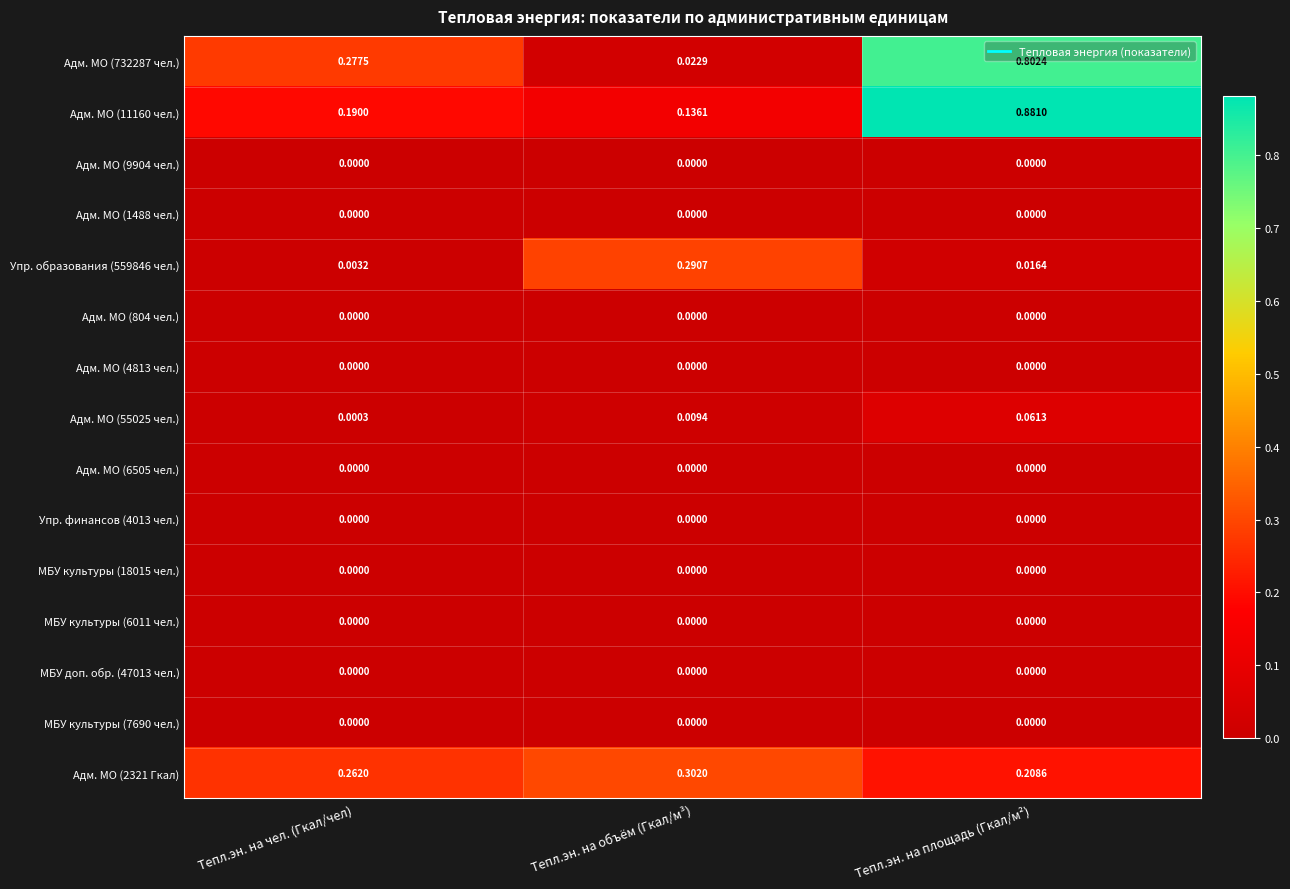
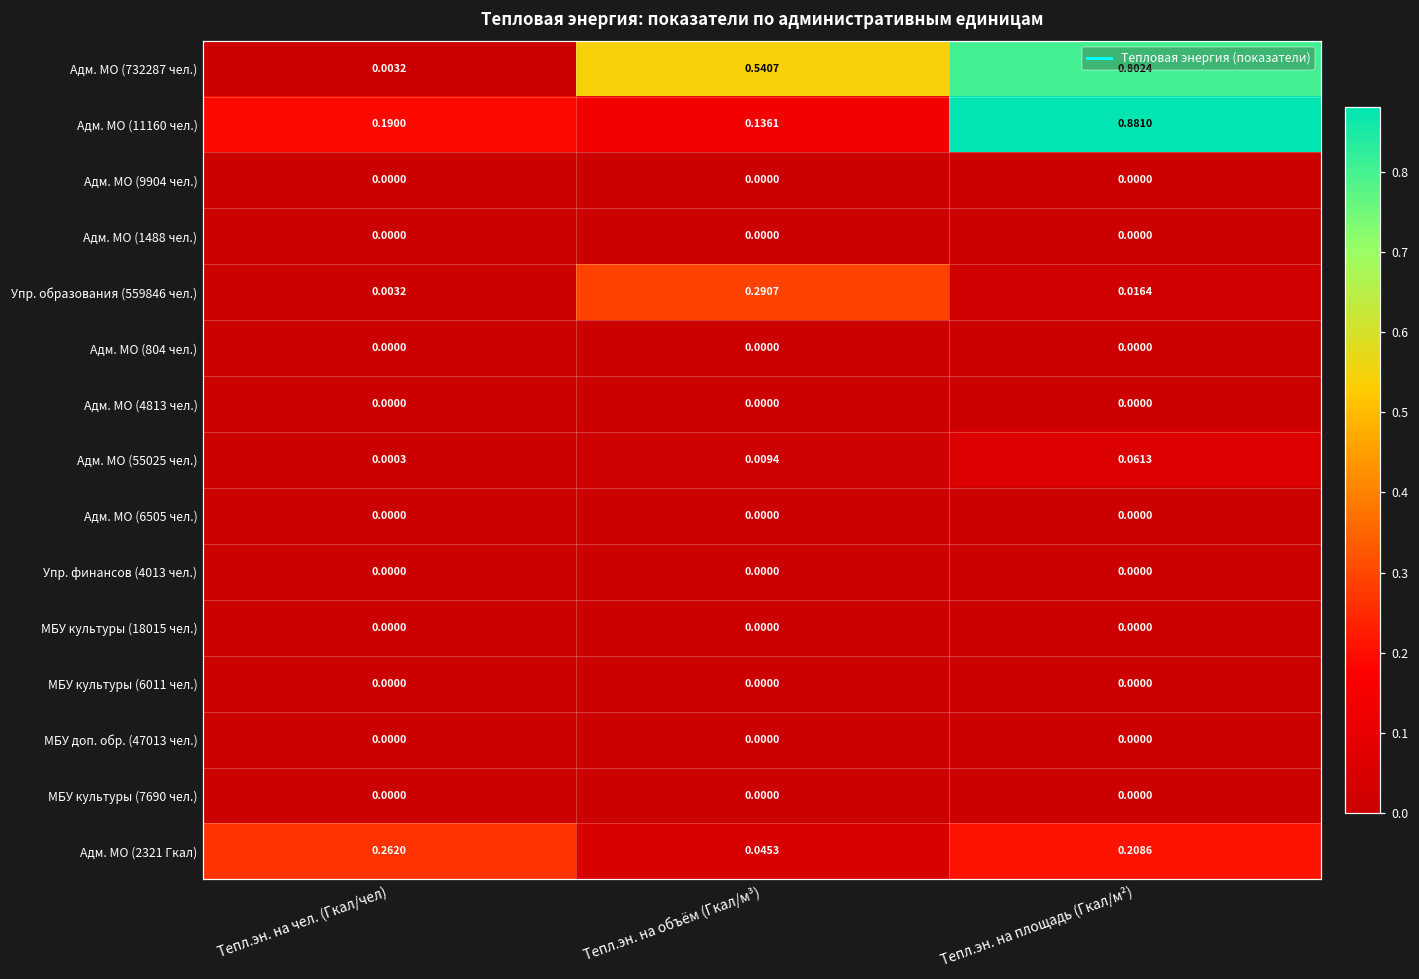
  {
    "Адм. МО (732287 чел.)": {
-     "Тепл.эн. на чел. (Гкал/чел)": 0.2775,
-     "Тепл.эн. на объём (Гкал/м³)": 0.0229
+     "Тепл.эн. на чел. (Гкал/чел)": 0.0032,
+     "Тепл.эн. на объём (Гкал/м³)": 0.5407
    },
    "Адм. МО (11160 чел.)": {
      "Тепл.эн. на чел. (Гкал/чел)": 0.1900,
      "Тепл.эн. на объём (Гкал/м³)": 0.1361,
      "Тепл.эн. на площадь (Гкал/м²)": 0.8810
    },
    "Адм. МО (9904 чел.)": {
      "Тепл.эн. на чел. (Гкал/чел)": 0.0000,
      "Тепл.эн. на объём (Гкал/м³)": 0.0000,
      "Тепл.эн. на площадь (Гкал/м²)": 0.0000
    },
    "Адм. МО (1488 чел.)": {
      "Тепл.эн. на чел. (Гкал/чел)": 0.0000,
      "Тепл.эн. на объём (Гкал/м³)": 0.0000,
      "Тепл.эн. на площадь (Гкал/м²)": 0.0000
    },
    "Упр. образования (559846 чел.)": {
      "Тепл.эн. на чел. (Гкал/чел)": 0.0032,
      "Тепл.эн. на объём (Гкал/м³)": 0.2907,
      "Тепл.эн. на площадь (Гкал/м²)": 0.0164
    },
    "Адм. МО (804 чел.)": {
      "Тепл.эн. на чел. (Гкал/чел)": 0.0000,
      "Тепл.эн. на объём (Гкал/м³)": 0.0000,
      "Тепл.эн. на площадь (Гкал/м²)": 0.0000
    },
    "Адм. МО (4813 чел.)": {
      "Тепл.эн. на чел. (Гкал/чел)": 0.0000,
      "Тепл.эн. на объём (Гкал/м³)": 0.0000,
      "Тепл.эн. на площадь (Гкал/м²)": 0.0000
    },
    "Адм. МО (55025 чел.)": {
      "Тепл.эн. на чел. (Гкал/чел)": 0.0003,
      "Тепл.эн. на объём (Гкал/м³)": 0.0094,
      "Тепл.эн. на площадь (Гкал/м²)": 0.0613
    },
    "Адм. МО (6505 чел.)": {
      "Тепл.эн. на чел. (Гкал/чел)": 0.0000,
      "Тепл.эн. на объём (Гкал/м³)": 0.0000,
      "Тепл.эн. на площадь (Гкал/м²)": 0.0000
    },
    "Упр. финансов (4013 чел.)": {
      "Тепл.эн. на чел. (Гкал/чел)": 0.0000,
      "Тепл.эн. на объём (Гкал/м³)": 0.0000,
      "Тепл.эн. на площадь (Гкал/м²)": 0.0000
    },
    "МБУ культуры (18015 чел.)": {
      "Тепл.эн. на чел. (Гкал/чел)": 0.0000,
      "Тепл.эн. на объём (Гкал/м³)": 0.0000,
      "Тепл.эн. на площадь (Гкал/м²)": 0.0000
    },
    "МБУ культуры (6011 чел.)": {
      "Тепл.эн. на чел. (Гкал/чел)": 0.0000,
      "Тепл.эн. на объём (Гкал/м³)": 0.0000,
      "Тепл.эн. на площадь (Гкал/м²)": 0.0000
    },
    "МБУ доп. обр. (47013 чел.)": {
      "Тепл.эн. на чел. (Гкал/чел)": 0.0000,
      "Тепл.эн. на объём (Гкал/м³)": 0.0000,
      "Тепл.эн. на площадь (Гкал/м²)": 0.0000
    },
    "МБУ культуры (7690 чел.)": {
      "Тепл.эн. на чел. (Гкал/чел)": 0.0000,
      "Тепл.эн. на объём (Гкал/м³)": 0.0000,
      "Тепл.эн. на площадь (Гкал/м²)": 0.0000
    },
    "Адм. МО (2321 Гкал)": {
      "Тепл.эн. на чел. (Гкал/чел)": 0.2620,
-     "Тепл.эн. на объём (Гкал/м³)": 0.3020,
+     "Тепл.эн. на объём (Гкал/м³)": 0.0453,
      "Тепл.эн. на площадь (Гкал/м²)": 0.2086
    }
  }
